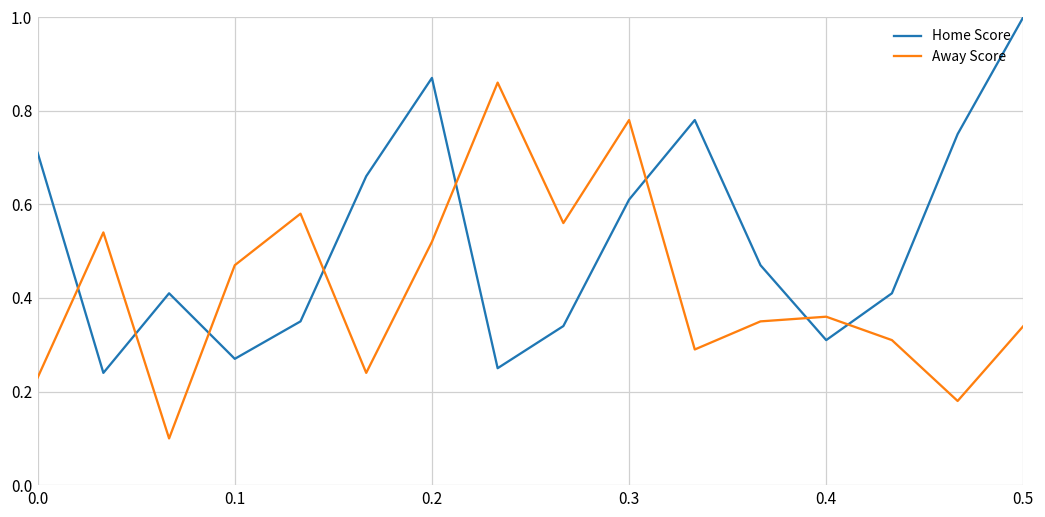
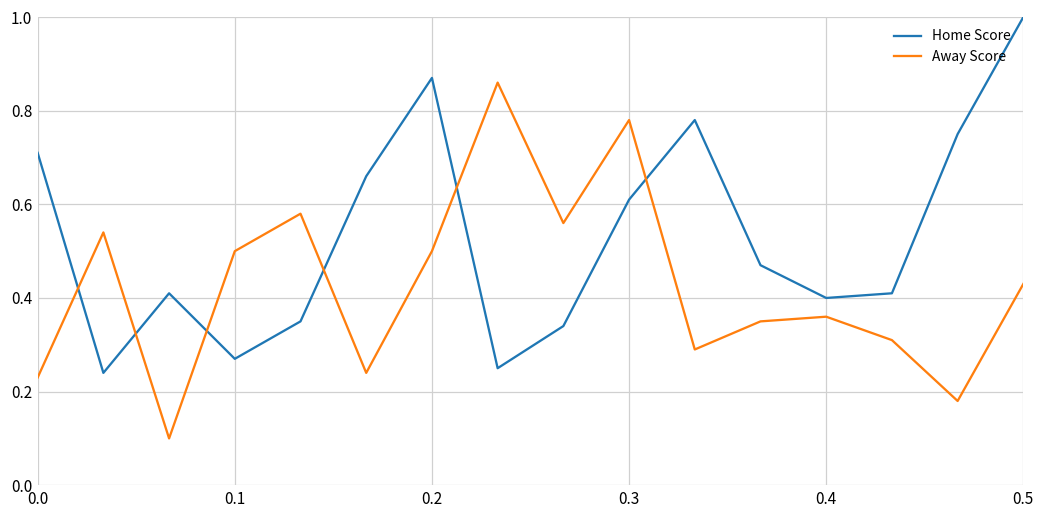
  {
    "Home Score": {
      "0.0": 0.71,
      "0.1": 0.27,
      "0.2": 0.87,
      "0.3": 0.61,
-     "0.4": 0.31,
+     "0.4": 0.40,
      "0.5": 1.00
    },
    "Away Score": {
      "0.0": 0.23,
-     "0.1": 0.47,
-     "0.2": 0.52,
+     "0.1": 0.50,
+     "0.2": 0.50,
      "0.3": 0.78,
      "0.4": 0.36,
-     "0.5": 0.34
+     "0.5": 0.43
    }
  }
